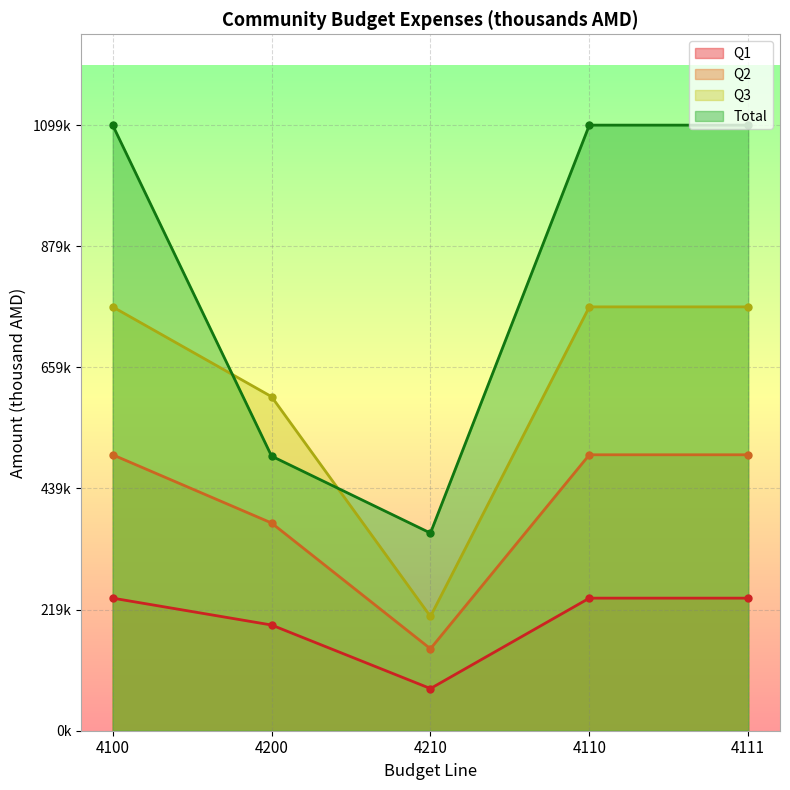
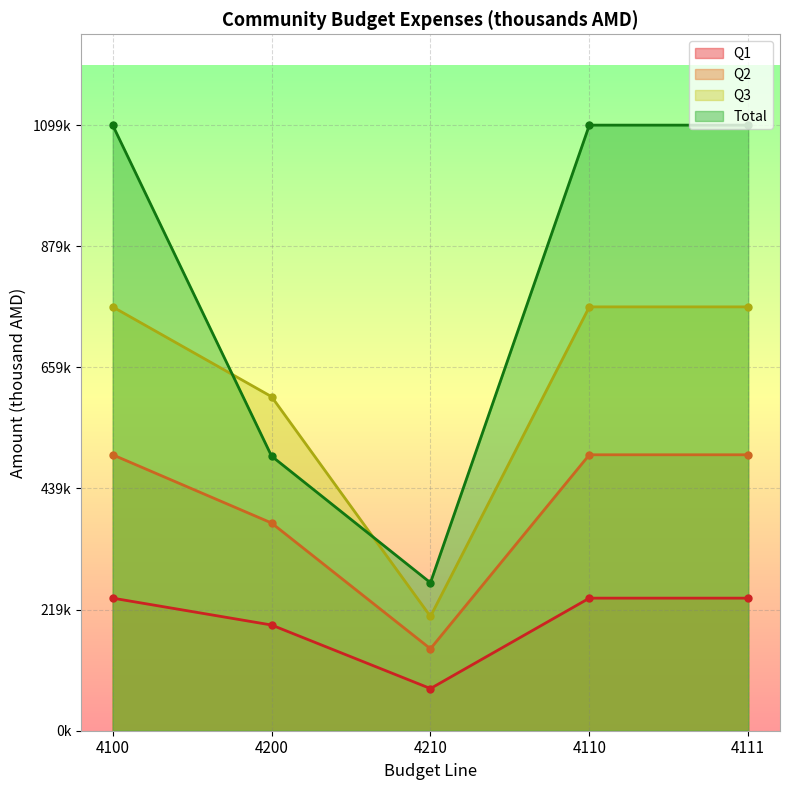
  {
    "Total": {
      "4100": 1100000,
      "4200": 500000,
-     "4210": 360000,
+     "4210": 270000,
      "4110": 1100000
    }
  }
